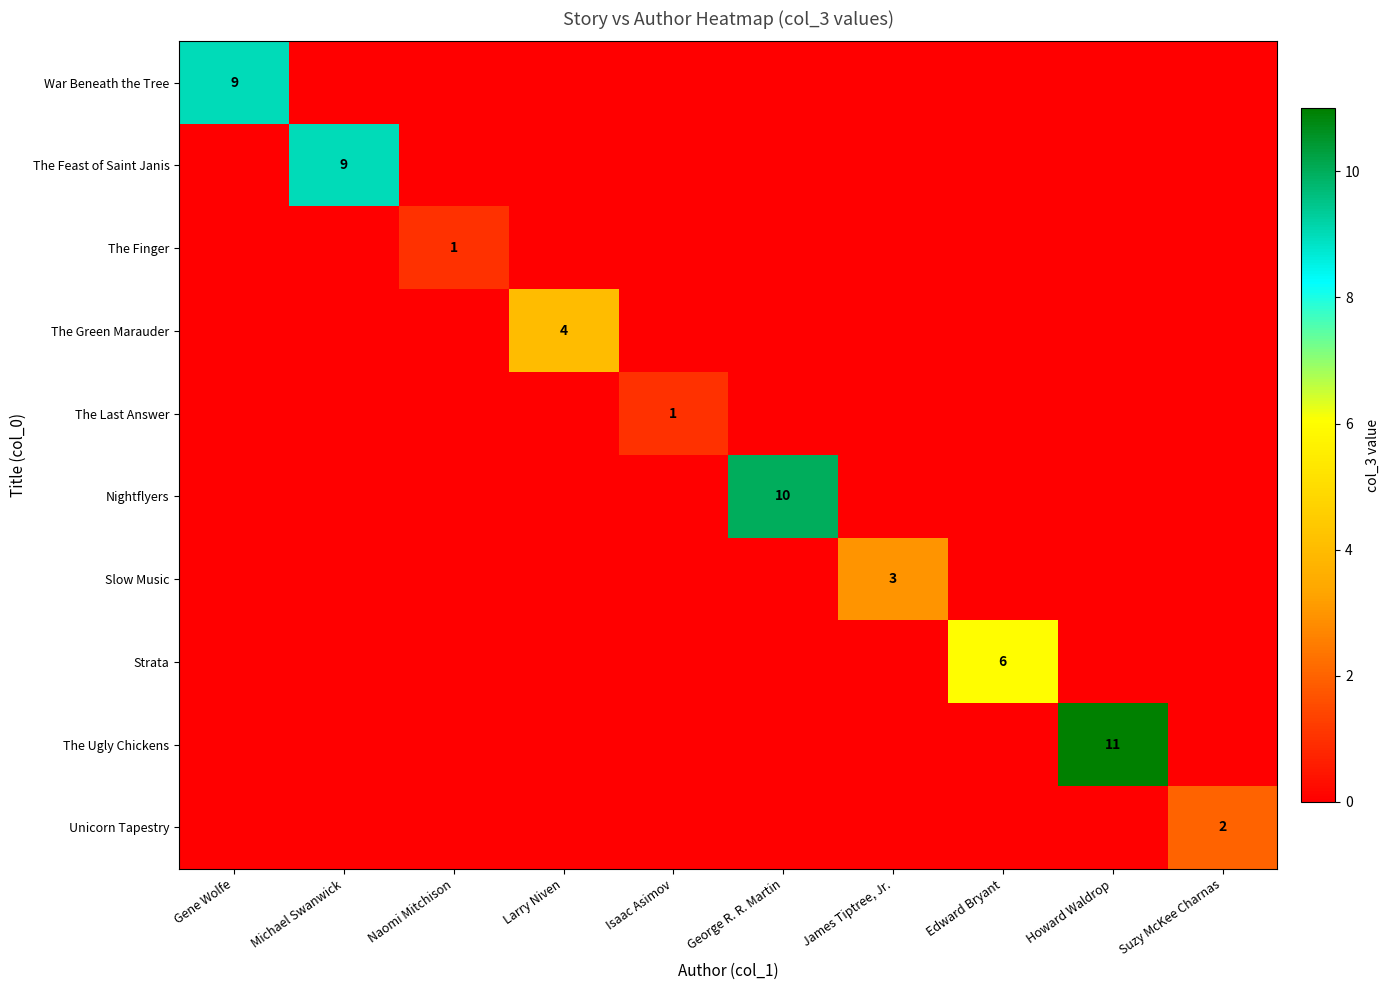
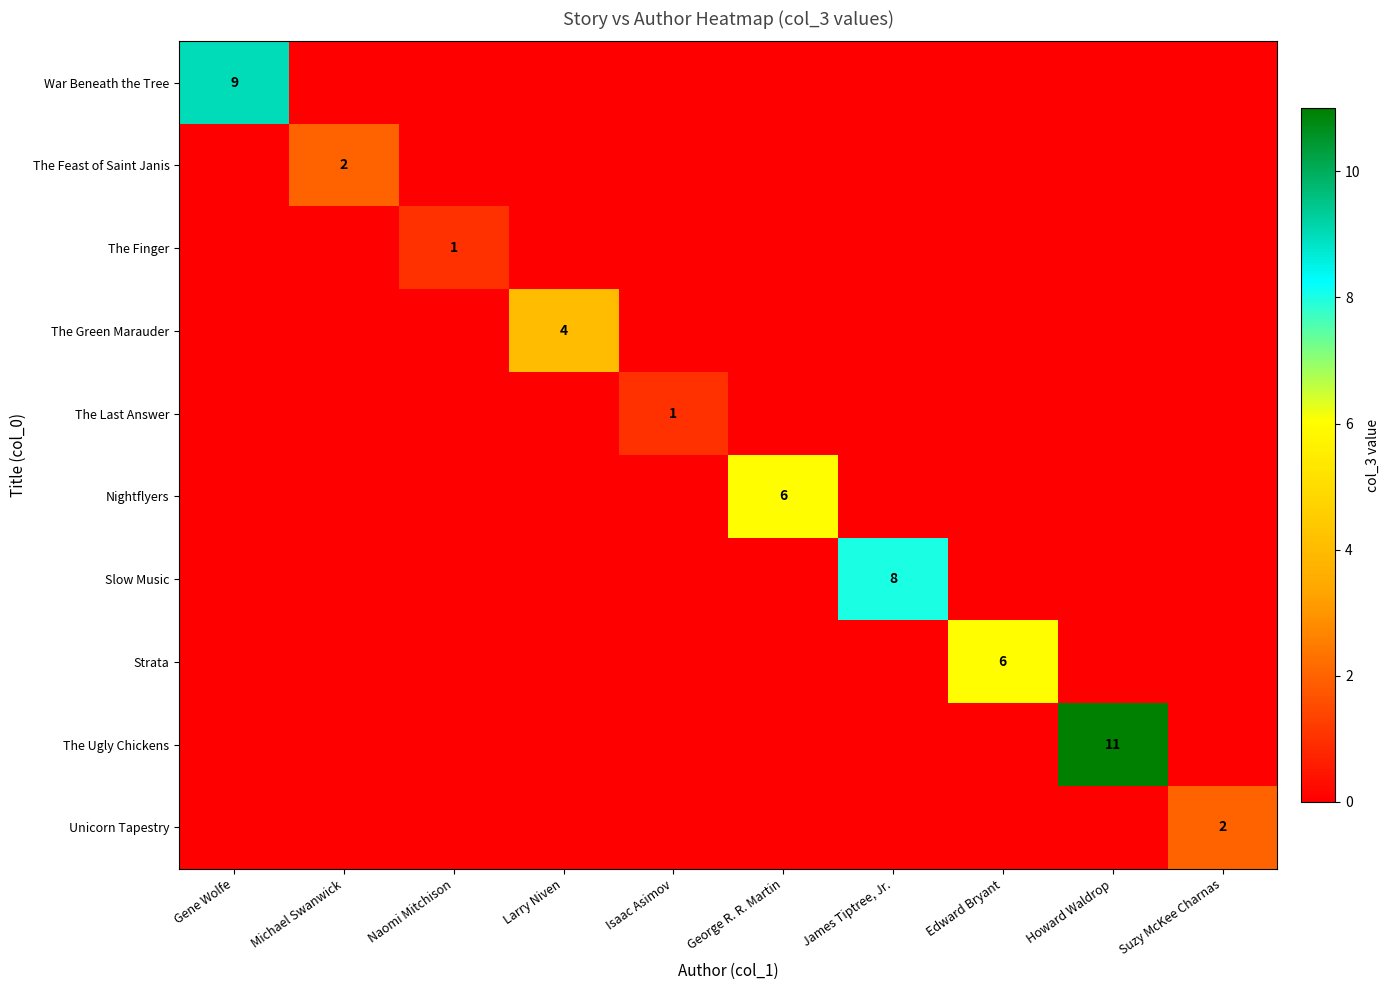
  {
    "War Beneath the Tree": {
      "Gene Wolfe": 9
    },
    "The Feast of Saint Janis": {
-     "Michael Swanwick": 9
+     "Michael Swanwick": 2
    },
    "The Finger": {
      "Naomi Mitchison": 1
    },
    "The Green Marauder": {
      "Larry Niven": 4
    },
    "The Last Answer": {
      "Isaac Asimov": 1
    },
    "Nightflyers": {
-     "George R. R. Martin": 10
+     "George R. R. Martin": 6
    },
    "Slow Music": {
-     "James Tiptree, Jr.": 3
+     "James Tiptree, Jr.": 8
    },
    "Strata": {
      "Edward Bryant": 6
    },
    "The Ugly Chickens": {
      "Howard Waldrop": 11
    },
    "Unicorn Tapestry": {
      "Suzy McKee Charnas": 2
    }
  }
